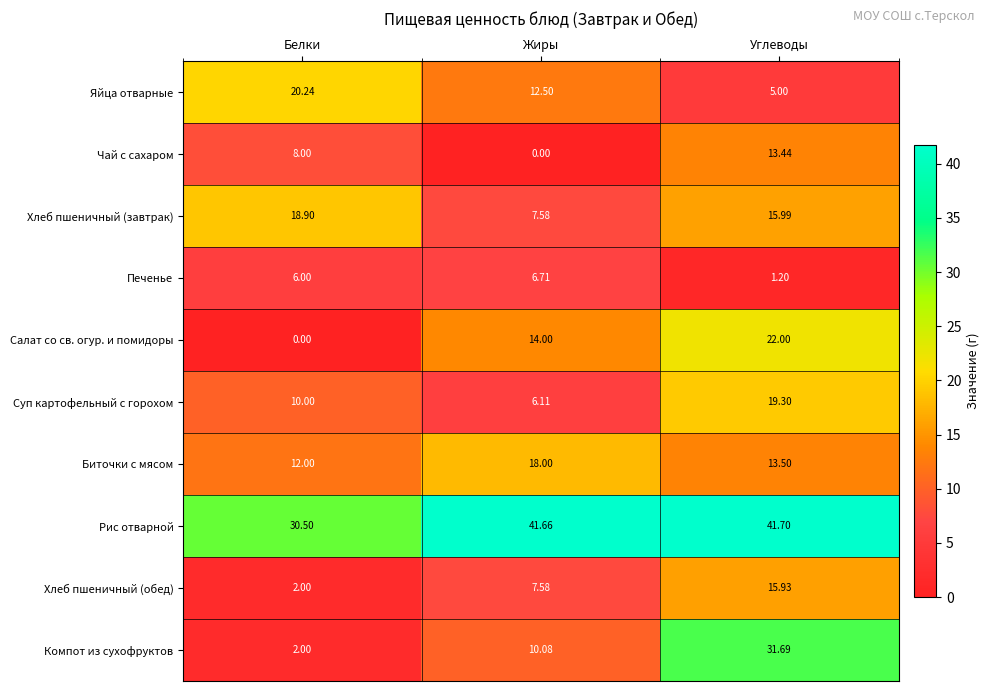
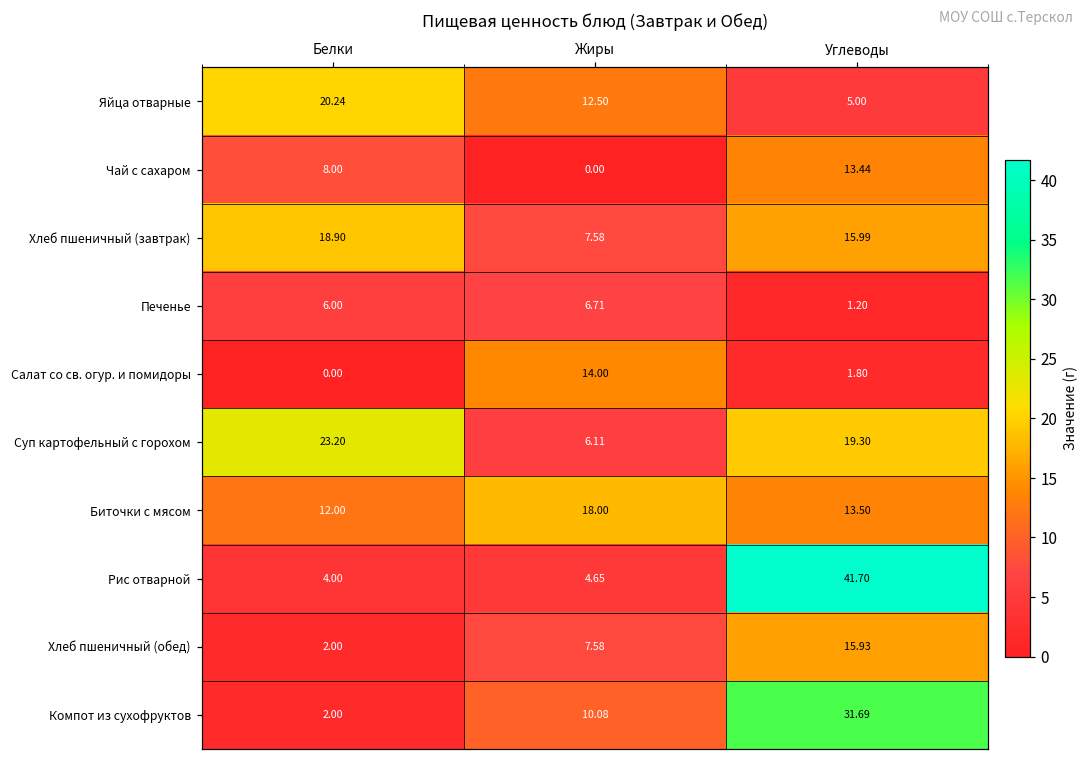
  {
    "Яйца отварные": {
      "Белки": 20.24,
      "Жиры": 12.50,
      "Углеводы": 5.00
    },
    "Чай с сахаром": {
      "Белки": 8.00,
      "Жиры": 0.00,
      "Углеводы": 13.44
    },
    "Хлеб пшеничный (завтрак)": {
      "Белки": 18.90,
      "Жиры": 7.58,
      "Углеводы": 15.99
    },
    "Печенье": {
      "Белки": 6.00,
      "Жиры": 6.71,
      "Углеводы": 1.20
    },
    "Салат со св. огур. и помидоры": {
      "Белки": 0.00,
      "Жиры": 14.00,
-     "Углеводы": 22.00
+     "Углеводы": 1.80
    },
    "Суп картофельный с горохом": {
-     "Белки": 10.00,
+     "Белки": 23.20,
      "Жиры": 6.11,
      "Углеводы": 19.30
    },
    "Биточки с мясом": {
      "Белки": 12.00,
      "Жиры": 18.00,
      "Углеводы": 13.50
    },
    "Рис отварной": {
-     "Белки": 30.50,
-     "Жиры": 41.66,
+     "Белки": 4.00,
+     "Жиры": 4.65,
      "Углеводы": 41.70
    },
    "Хлеб пшеничный (обед)": {
      "Белки": 2.00,
      "Жиры": 7.58,
      "Углеводы": 15.93
    },
    "Компот из сухофруктов": {
      "Белки": 2.00,
      "Жиры": 10.08,
      "Углеводы": 31.69
    }
  }
